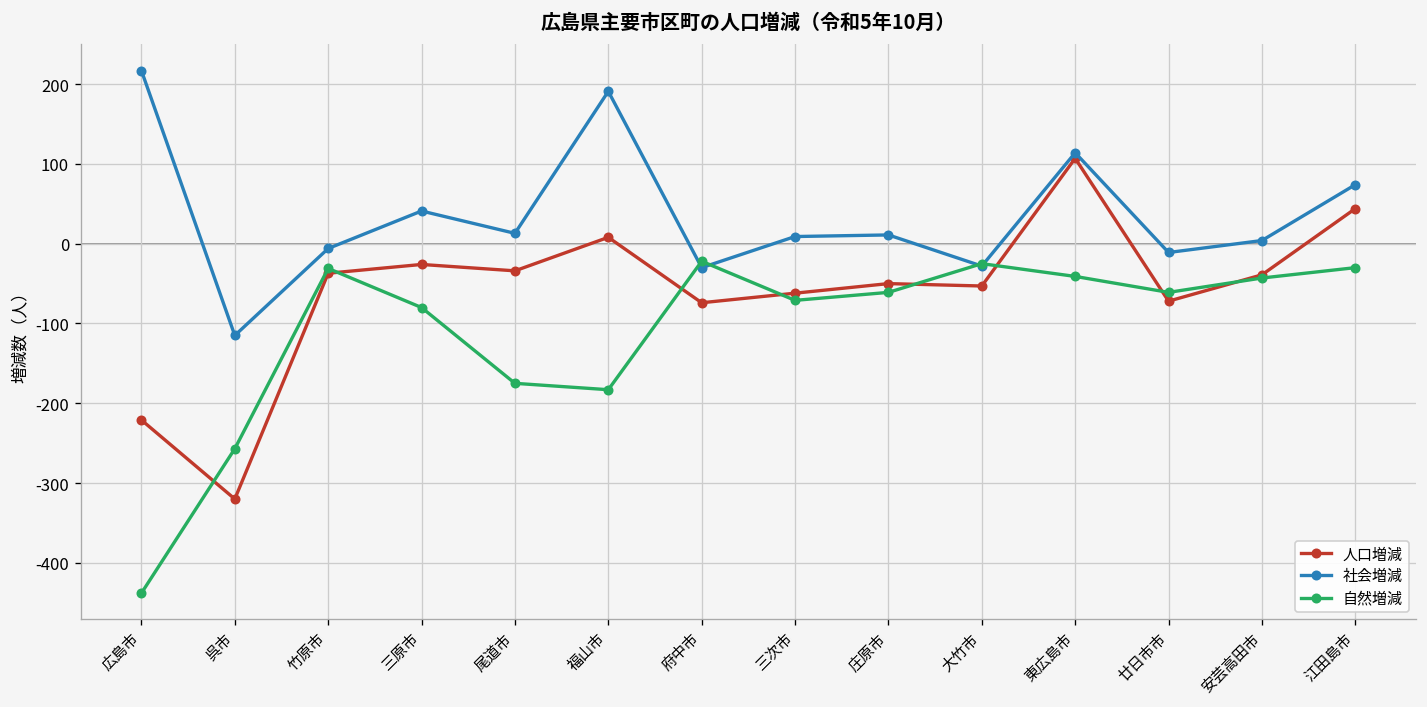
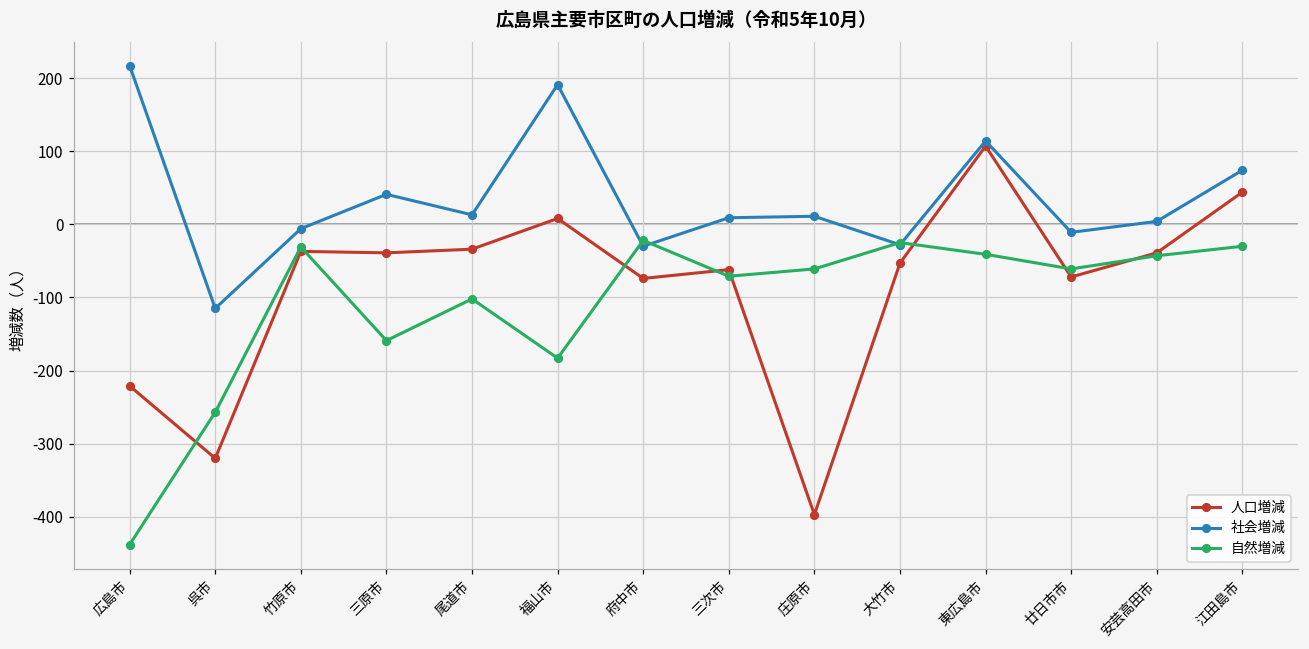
  {
    "人口増減": {
      "広島市": -220,
      "呉市": -320,
      "竹原市": -40,
-     "三原市": -30,
+     "三原市": -40,
      "尾道市": -30,
      "福山市": 10,
      "府中市": -70,
      "三次市": -60,
-     "庄原市": -50,
+     "庄原市": -400,
      "大竹市": -50,
      "東広島市": 110,
      "廿日市市": -70,
      "安芸高田市": -40,
      "江田島市": 40
    },
    "社会増減": {
      "広島市": 220,
      "呉市": -120,
      "竹原市": -10,
      "三原市": 40,
      "尾道市": 10,
      "福山市": 190,
      "府中市": -30,
      "三次市": 10,
      "庄原市": 10,
      "東広島市": 110,
      "廿日市市": -10,
      "安芸高田市": 0,
      "江田島市": 70
    },
    "自然増減": {
      "広島市": -440,
      "呉市": -260,
      "竹原市": -30,
-     "三原市": -80,
-     "尾道市": -180,
+     "三原市": -160,
+     "尾道市": -100,
      "福山市": -180,
      "府中市": -20,
      "三次市": -70,
      "庄原市": -60,
      "東広島市": -40,
      "廿日市市": -60,
      "安芸高田市": -40,
      "江田島市": -30
    }
  }
